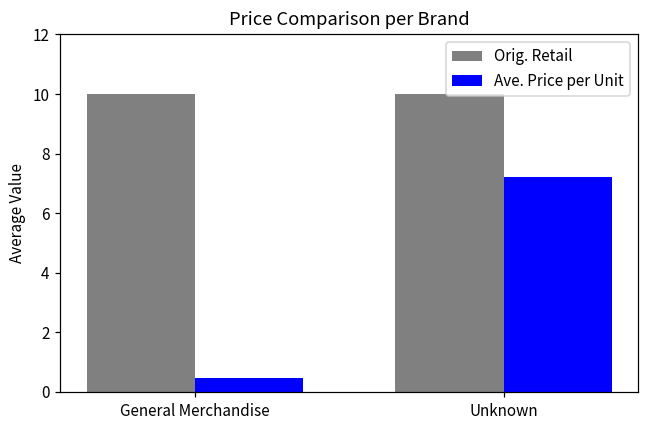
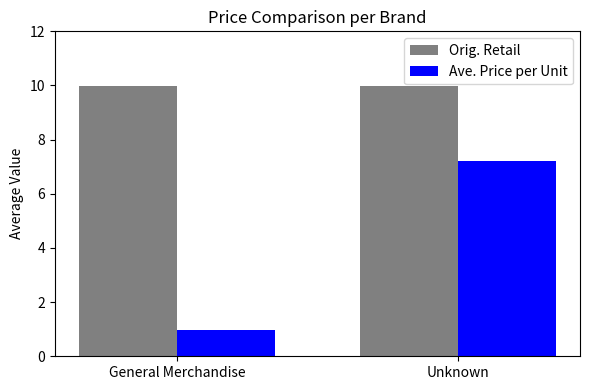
  {
    "Orig. Retail": {
      "General Merchandise": 10.0,
      "Unknown": 10.0
    },
    "Ave. Price per Unit": {
-     "General Merchandise": 0.5,
+     "General Merchandise": 1.0,
      "Unknown": 7.2
    }
  }
